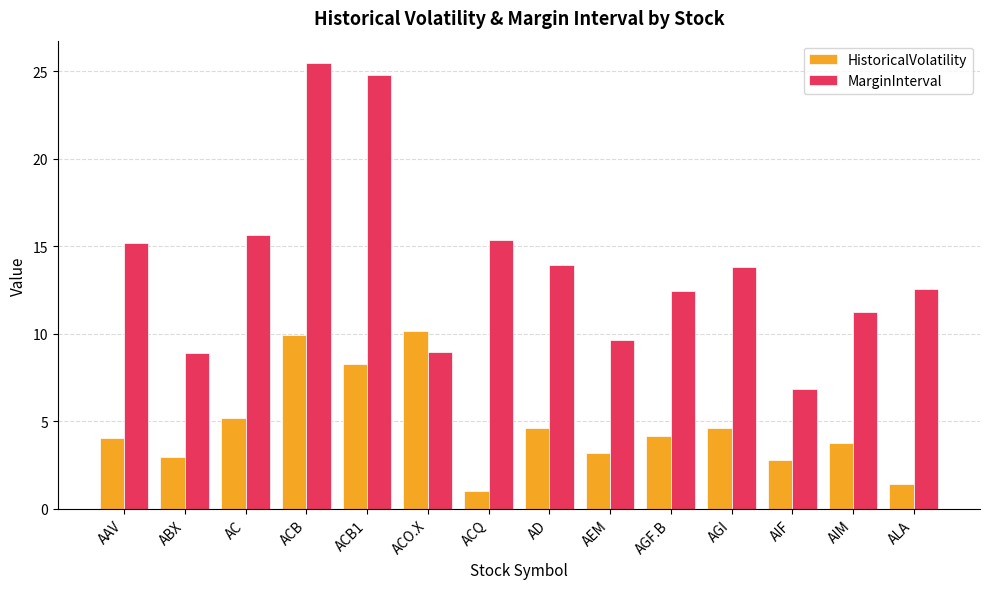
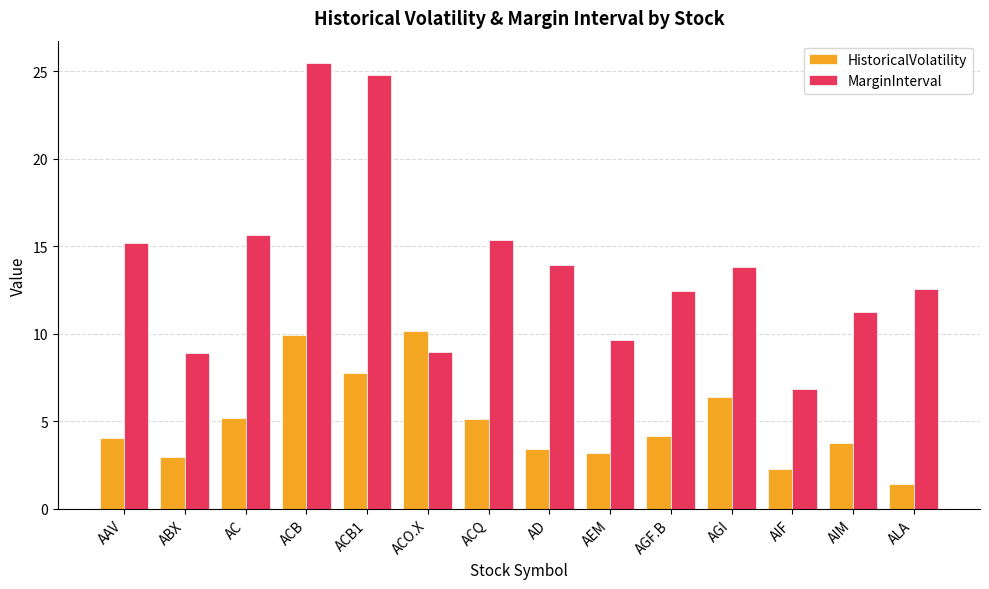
  {
    "HistoricalVolatility": {
      "AAV": 4.1,
      "ABX": 3.0,
      "AC": 5.2,
      "ACB": 10.0,
-     "ACB1": 8.3,
+     "ACB1": 7.8,
      "ACO.X": 10.2,
-     "ACQ": 1.0,
-     "AD": 4.6,
+     "ACQ": 5.1,
+     "AD": 3.4,
      "AEM": 3.2,
      "AGF.B": 4.2,
-     "AGI": 4.6,
-     "AIF": 2.8,
+     "AGI": 6.4,
+     "AIF": 2.3,
      "AIM": 3.7,
      "ALA": 1.4
    },
    "MarginInterval": {
      "AAV": 15.2,
      "ABX": 8.9,
      "AC": 15.6,
      "ACB": 25.5,
      "ACB1": 24.8,
      "ACO.X": 9.0,
      "ACQ": 15.3,
      "AD": 13.9,
      "AEM": 9.7,
      "AGF.B": 12.5,
      "AGI": 13.8,
      "AIF": 6.8,
      "AIM": 11.2,
      "ALA": 12.6
    }
  }
